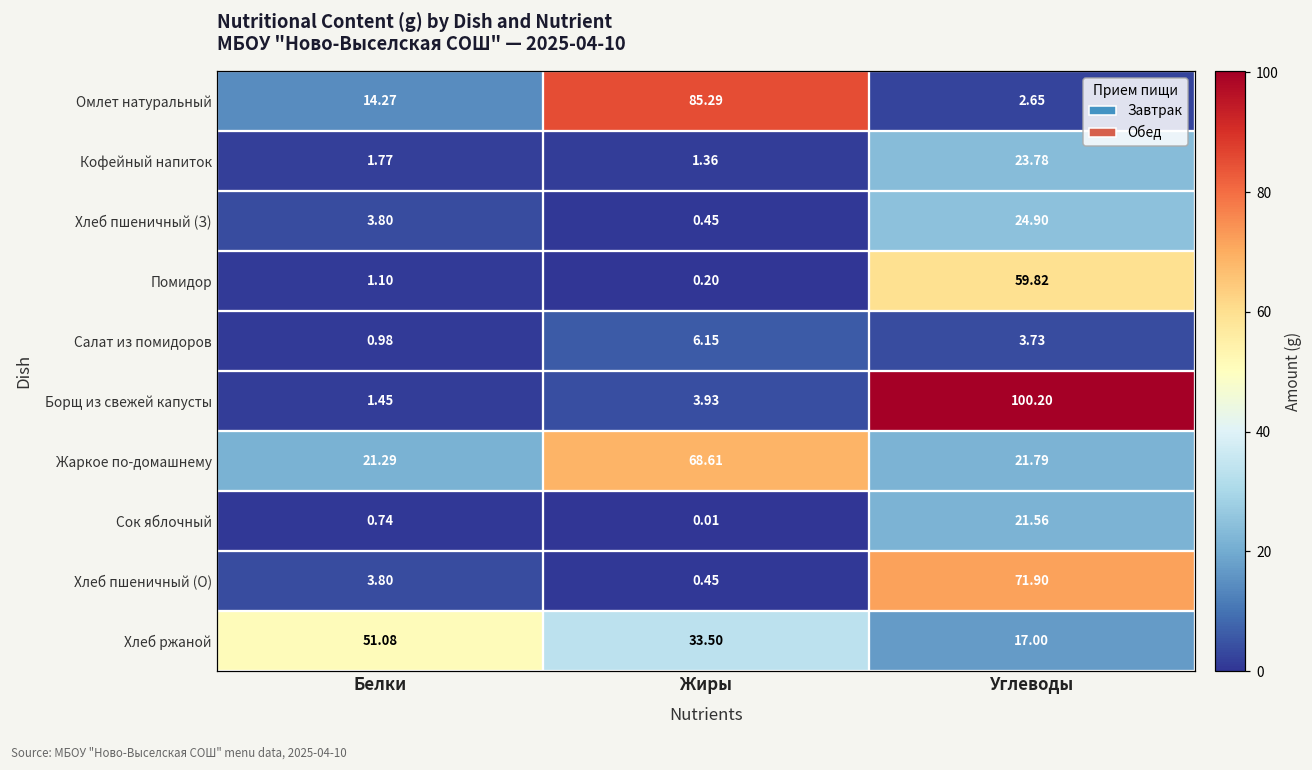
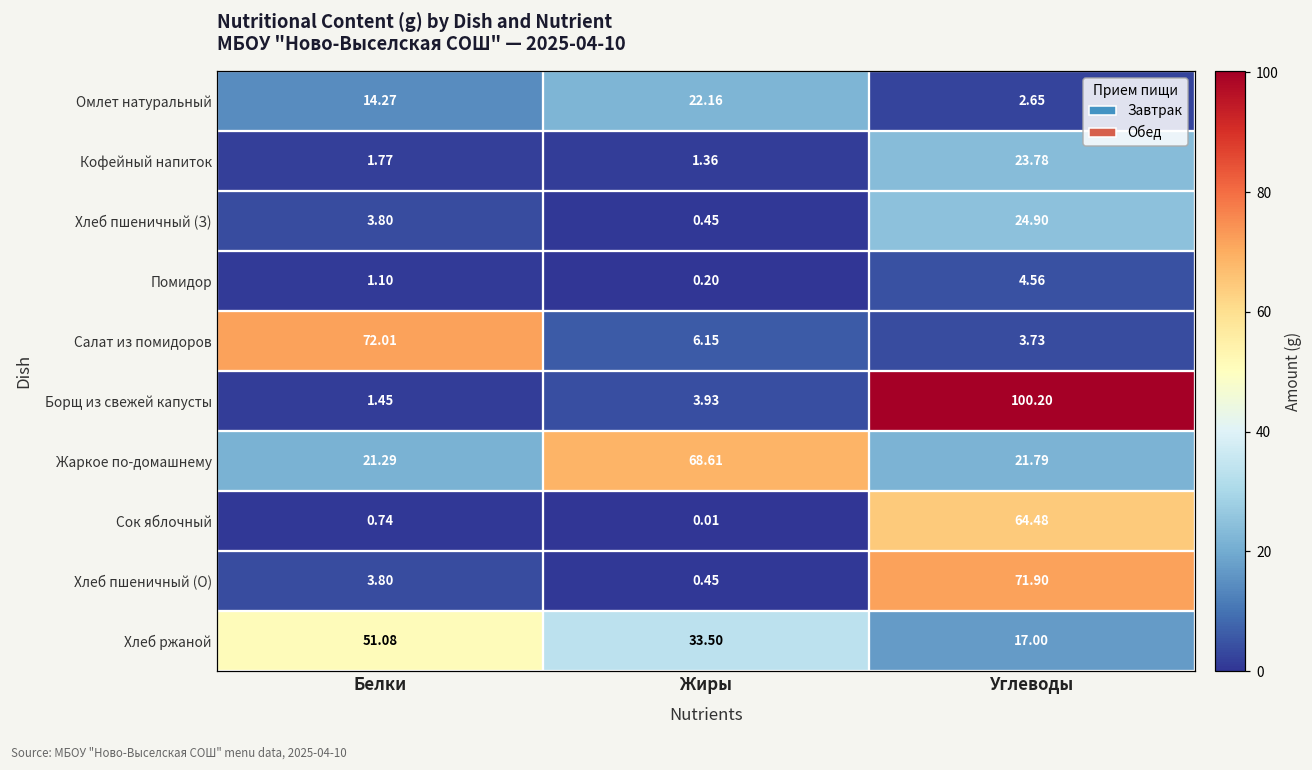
  {
    "Омлет натуральный": {
      "Белки": 14.27,
-     "Жиры": 85.29,
+     "Жиры": 22.16,
      "Углеводы": 2.65
    },
    "Кофейный напиток": {
      "Белки": 1.77,
      "Жиры": 1.36,
      "Углеводы": 23.78
    },
    "Хлеб пшеничный (З)": {
      "Белки": 3.80,
      "Жиры": 0.45,
      "Углеводы": 24.90
    },
    "Помидор": {
      "Белки": 1.10,
      "Жиры": 0.20,
-     "Углеводы": 59.82
+     "Углеводы": 4.56
    },
    "Салат из помидоров": {
-     "Белки": 0.98,
+     "Белки": 72.01,
      "Жиры": 6.15,
      "Углеводы": 3.73
    },
    "Борщ из свежей капусты": {
      "Белки": 1.45,
      "Жиры": 3.93,
      "Углеводы": 100.20
    },
    "Жаркое по-домашнему": {
      "Белки": 21.29,
      "Жиры": 68.61,
      "Углеводы": 21.79
    },
    "Сок яблочный": {
      "Белки": 0.74,
      "Жиры": 0.01,
-     "Углеводы": 21.56
+     "Углеводы": 64.48
    },
    "Хлеб пшеничный (О)": {
      "Белки": 3.80,
      "Жиры": 0.45,
      "Углеводы": 71.90
    },
    "Хлеб ржаной": {
      "Белки": 51.08,
      "Жиры": 33.50,
      "Углеводы": 17.00
    }
  }
